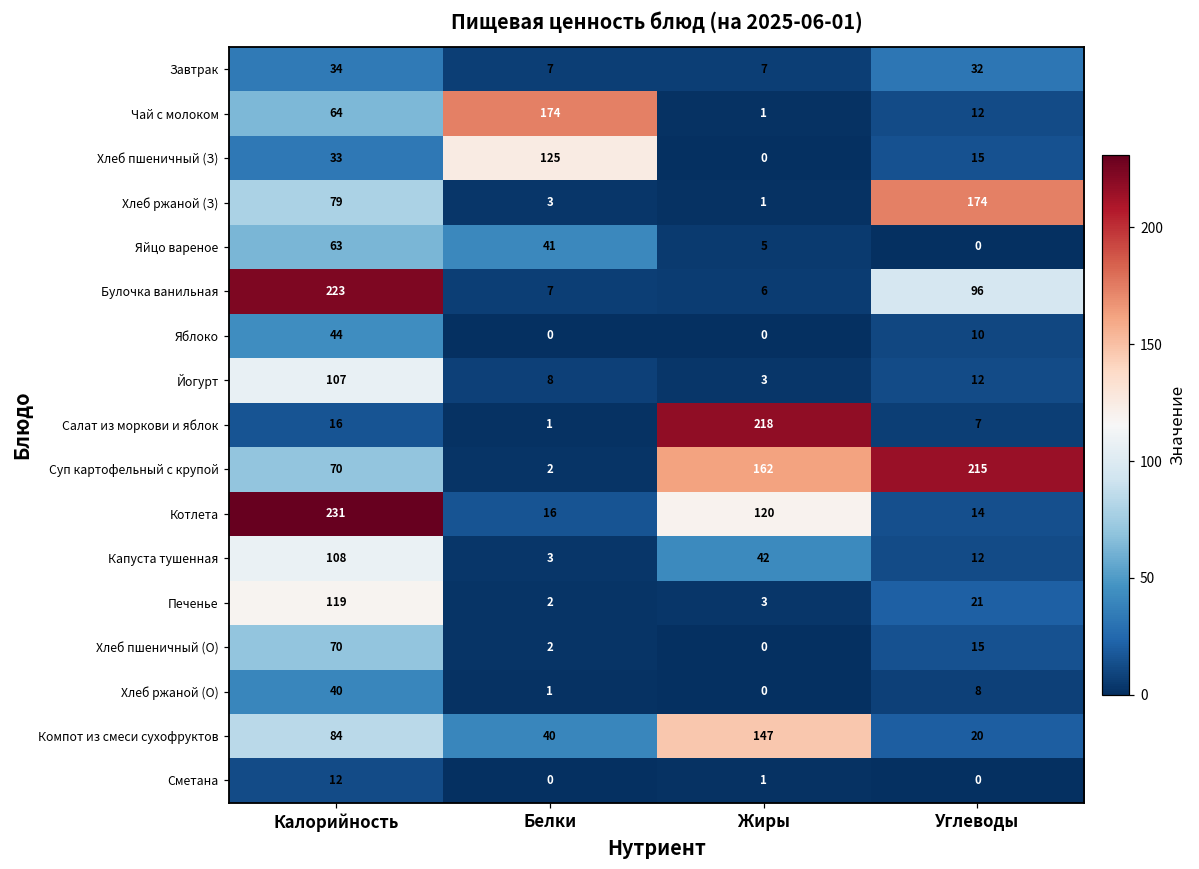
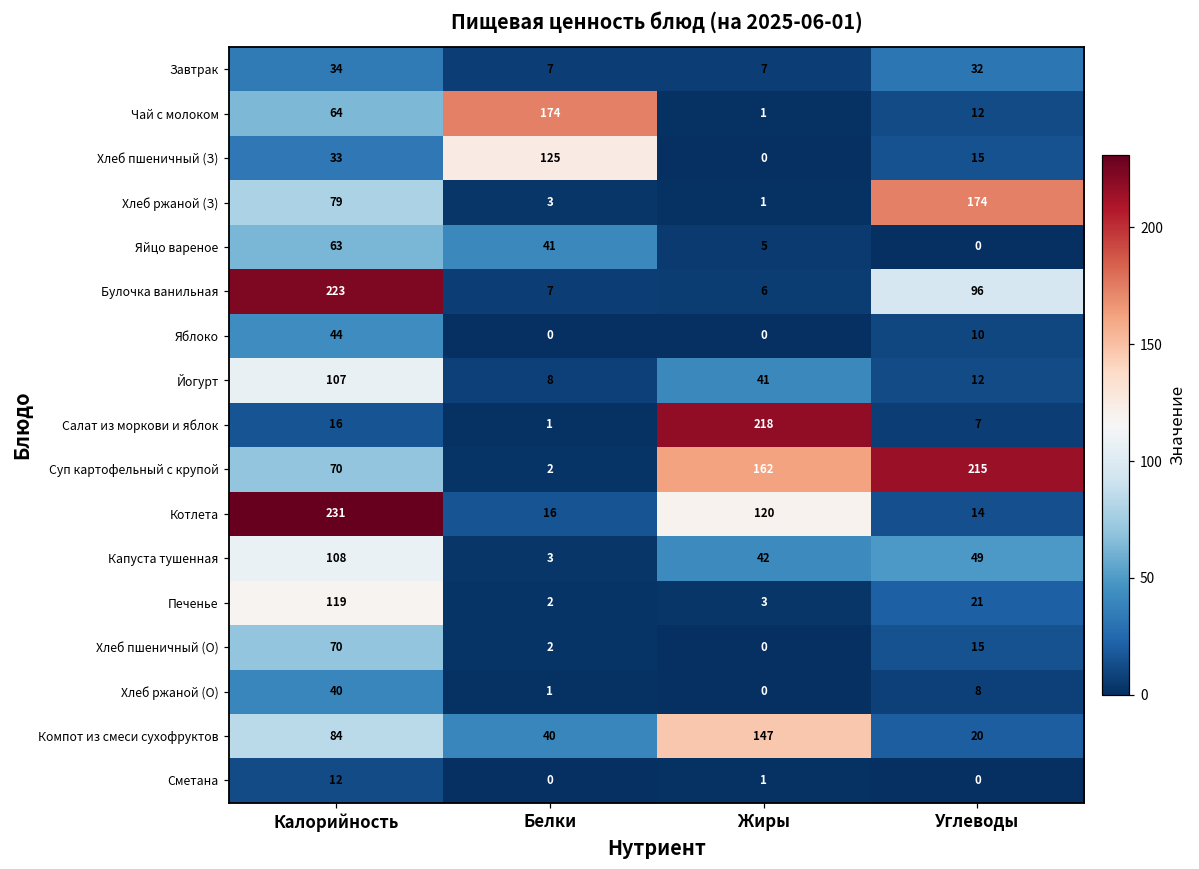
  {
    "Завтрак": {
      "Калорийность": 34,
      "Белки": 7,
      "Жиры": 7,
      "Углеводы": 32
    },
    "Чай с молоком": {
      "Калорийность": 64,
      "Белки": 174,
      "Жиры": 1,
      "Углеводы": 12
    },
    "Хлеб пшеничный (З)": {
      "Калорийность": 33,
      "Белки": 125,
      "Жиры": 0,
      "Углеводы": 15
    },
    "Хлеб ржаной (З)": {
      "Калорийность": 79,
      "Белки": 3,
      "Жиры": 1,
      "Углеводы": 174
    },
    "Яйцо вареное": {
      "Калорийность": 63,
      "Белки": 41,
      "Жиры": 5,
      "Углеводы": 0
    },
    "Булочка ванильная": {
      "Калорийность": 223,
      "Белки": 7,
      "Жиры": 6,
      "Углеводы": 96
    },
    "Яблоко": {
      "Калорийность": 44,
      "Белки": 0,
      "Жиры": 0,
      "Углеводы": 10
    },
    "Йогурт": {
      "Калорийность": 107,
      "Белки": 8,
-     "Жиры": 3,
+     "Жиры": 41,
      "Углеводы": 12
    },
    "Салат из моркови и яблок": {
      "Калорийность": 16,
      "Белки": 1,
      "Жиры": 218,
      "Углеводы": 7
    },
    "Суп картофельный с крупой": {
      "Калорийность": 70,
      "Белки": 2,
      "Жиры": 162,
      "Углеводы": 215
    },
    "Котлета": {
      "Калорийность": 231,
      "Белки": 16,
      "Жиры": 120,
      "Углеводы": 14
    },
    "Капуста тушенная": {
      "Калорийность": 108,
      "Белки": 3,
      "Жиры": 42,
-     "Углеводы": 12
+     "Углеводы": 49
    },
    "Печенье": {
      "Калорийность": 119,
      "Белки": 2,
      "Жиры": 3,
      "Углеводы": 21
    },
    "Хлеб пшеничный (О)": {
      "Калорийность": 70,
      "Белки": 2,
      "Жиры": 0,
      "Углеводы": 15
    },
    "Хлеб ржаной (О)": {
      "Калорийность": 40,
      "Белки": 1,
      "Жиры": 0,
      "Углеводы": 8
    },
    "Компот из смеси сухофруктов": {
      "Калорийность": 84,
      "Белки": 40,
      "Жиры": 147,
      "Углеводы": 20
    },
    "Сметана": {
      "Калорийность": 12,
      "Белки": 0,
      "Жиры": 1,
      "Углеводы": 0
    }
  }
